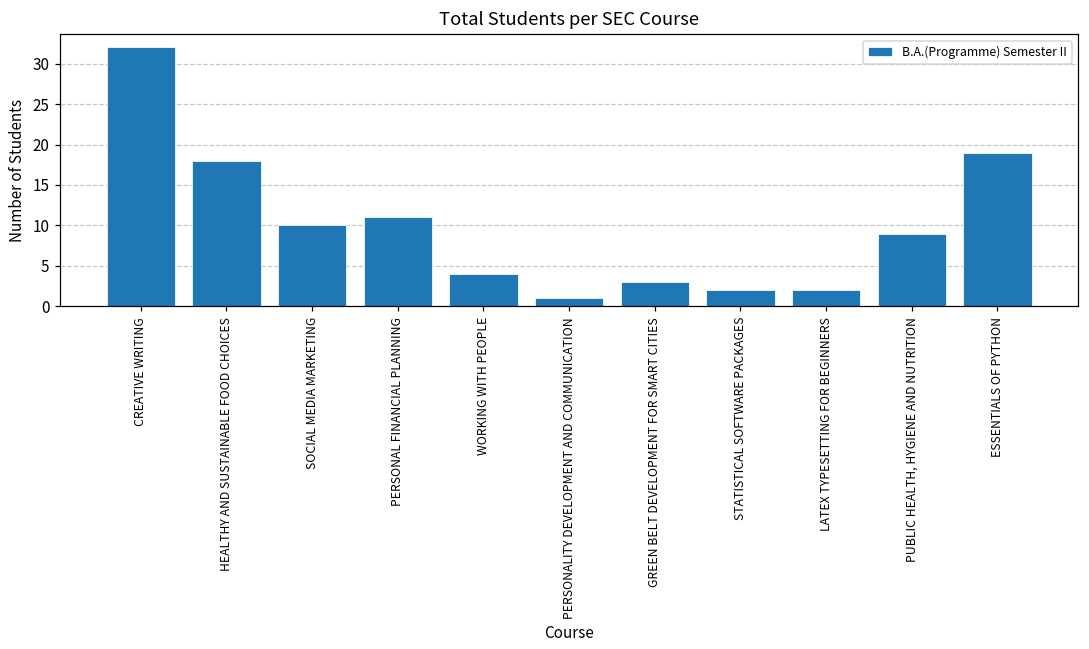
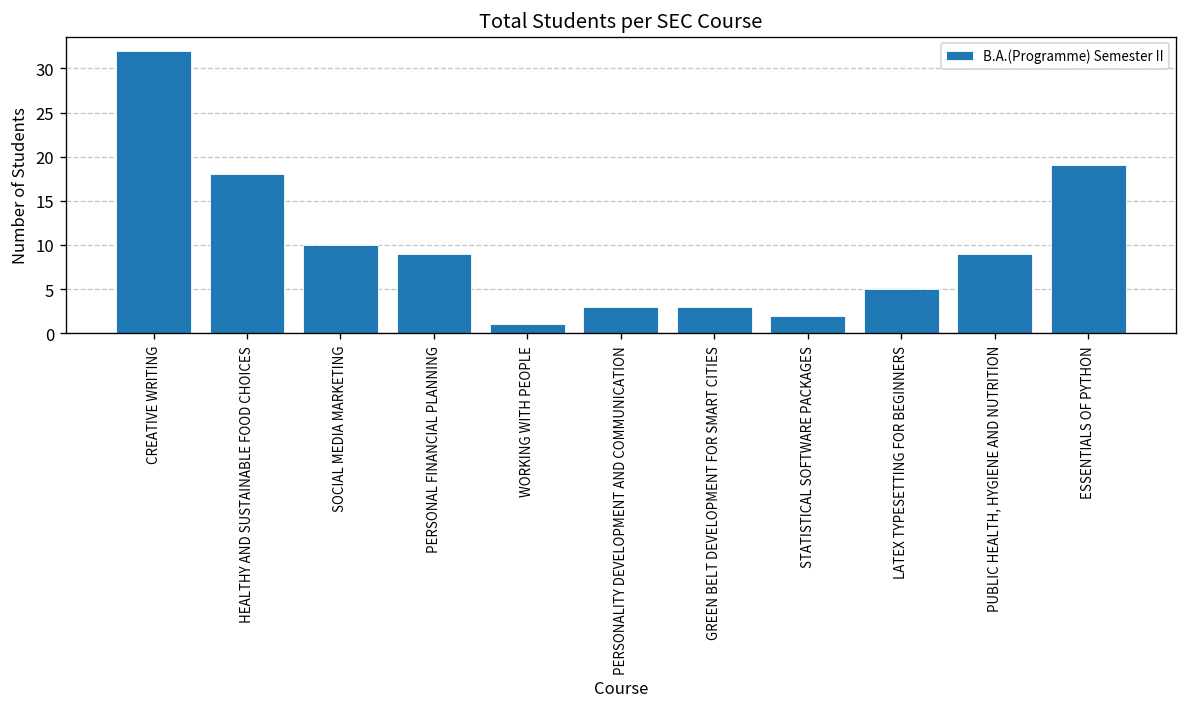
  {
    "CREATIVE WRITING": 32,
    "HEALTHY AND SUSTAINABLE FOOD CHOICES": 18,
    "SOCIAL MEDIA MARKETING": 10,
-   "PERSONAL FINANCIAL PLANNING": 11,
-   "WORKING WITH PEOPLE": 4,
-   "PERSONALITY DEVELOPMENT AND COMMUNICATION": 1,
+   "PERSONAL FINANCIAL PLANNING": 9,
+   "WORKING WITH PEOPLE": 1,
+   "PERSONALITY DEVELOPMENT AND COMMUNICATION": 3,
    "GREEN BELT DEVELOPMENT FOR SMART CITIES": 3,
    "STATISTICAL SOFTWARE PACKAGES": 2,
-   "LATEX TYPESETTING FOR BEGINNERS": 2,
+   "LATEX TYPESETTING FOR BEGINNERS": 5,
    "PUBLIC HEALTH, HYGIENE AND NUTRITION": 9,
    "ESSENTIALS OF PYTHON": 19
  }
